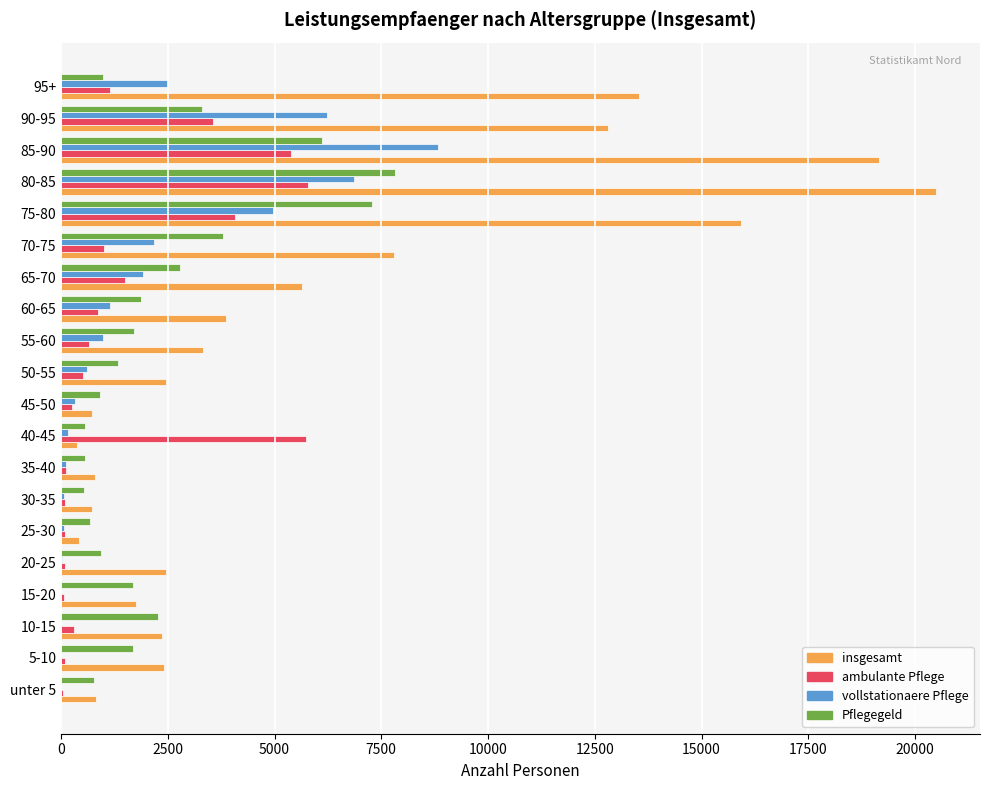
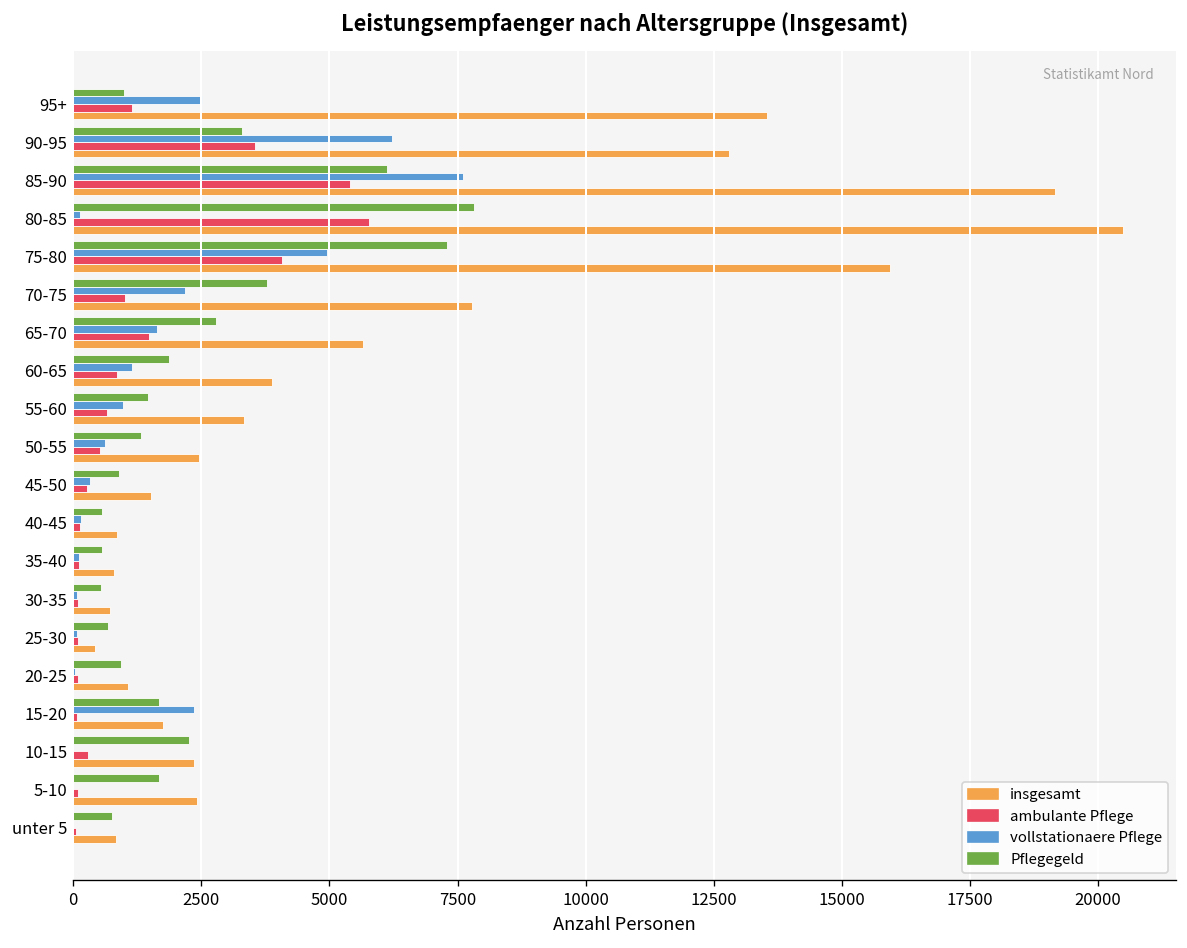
  {
    "insgesamt": {
      "95+": 13500,
      "90-95": 12800,
      "85-90": 19100,
      "80-85": 20500,
      "75-80": 15900,
      "70-75": 7800,
      "65-70": 5700,
      "60-65": 3900,
      "55-60": 3300,
      "50-55": 2500,
-     "45-50": 700,
-     "40-45": 400,
+     "45-50": 1500,
+     "40-45": 900,
      "35-40": 800,
      "30-35": 700,
      "25-30": 400,
-     "20-25": 2500,
+     "20-25": 1100,
      "15-20": 1800,
      "10-15": 2400,
      "5-10": 2400,
      "unter 5": 800
    },
    "ambulante Pflege": {
      "95+": 1100,
      "90-95": 3600,
      "85-90": 5400,
      "80-85": 5800,
      "75-80": 4100,
      "70-75": 1000,
      "65-70": 1500,
      "60-65": 900,
      "55-60": 700,
      "50-55": 500,
      "45-50": 300,
-     "40-45": 5700,
+     "40-45": 100,
      "35-40": 100,
      "30-35": 100,
      "25-30": 100,
      "20-25": 100,
      "15-20": 100,
      "10-15": 300,
      "5-10": 100
    },
    "vollstationaere Pflege": {
      "95+": 2500,
      "90-95": 6200,
-     "85-90": 8800,
-     "80-85": 6900,
+     "85-90": 7600,
+     "80-85": 100,
      "75-80": 5000,
      "70-75": 2200,
-     "65-70": 1900,
+     "65-70": 1600,
      "60-65": 1100,
      "55-60": 1000,
      "50-55": 600,
      "45-50": 300,
      "40-45": 200,
      "35-40": 100,
      "30-35": 100,
      "25-30": 100,
-     "15-20": 0
+     "15-20": 2400
    },
    "Pflegegeld": {
      "95+": 1000,
      "90-95": 3300,
      "85-90": 6100,
      "80-85": 7800,
      "75-80": 7300,
      "70-75": 3800,
      "65-70": 2800,
      "60-65": 1900,
-     "55-60": 1700,
+     "55-60": 1500,
      "50-55": 1300,
      "45-50": 900,
      "40-45": 600,
      "35-40": 600,
      "30-35": 500,
      "25-30": 700,
      "20-25": 900,
      "15-20": 1700,
      "10-15": 2300,
      "5-10": 1700,
      "unter 5": 800
    }
  }
